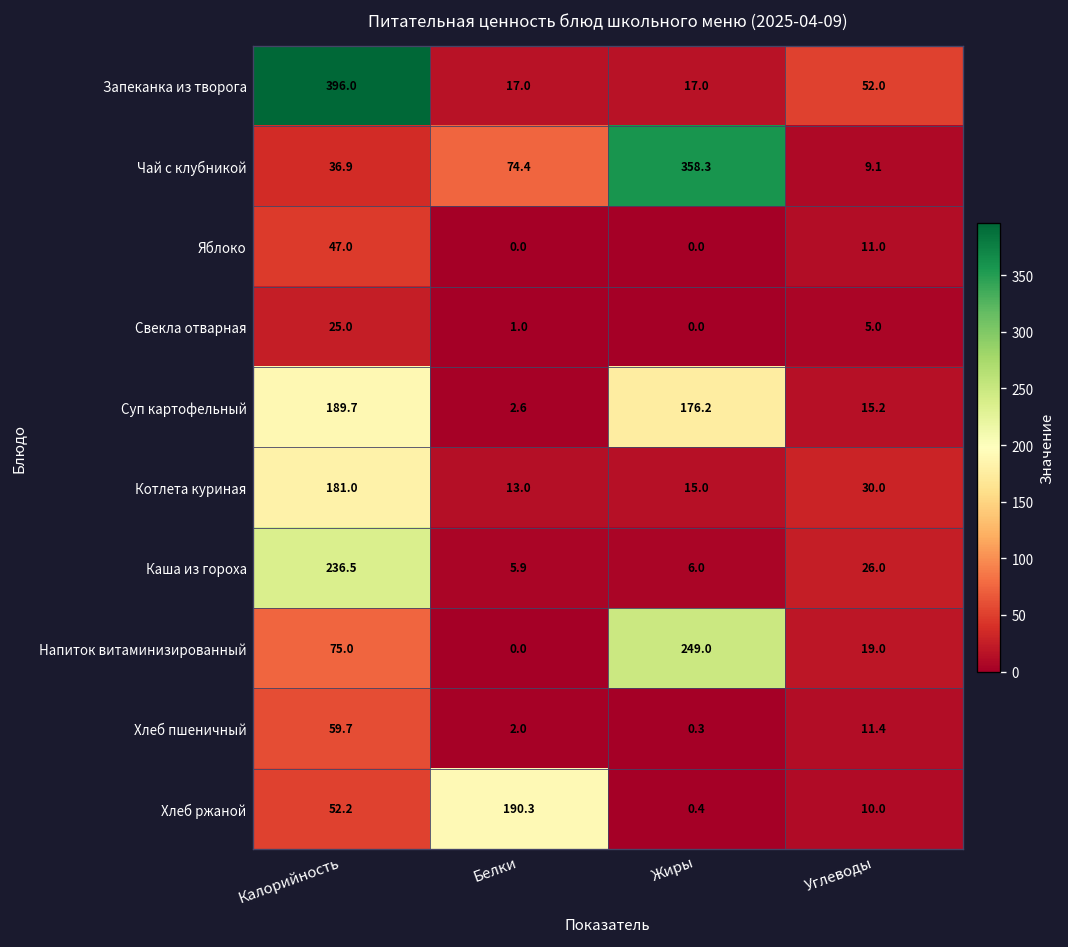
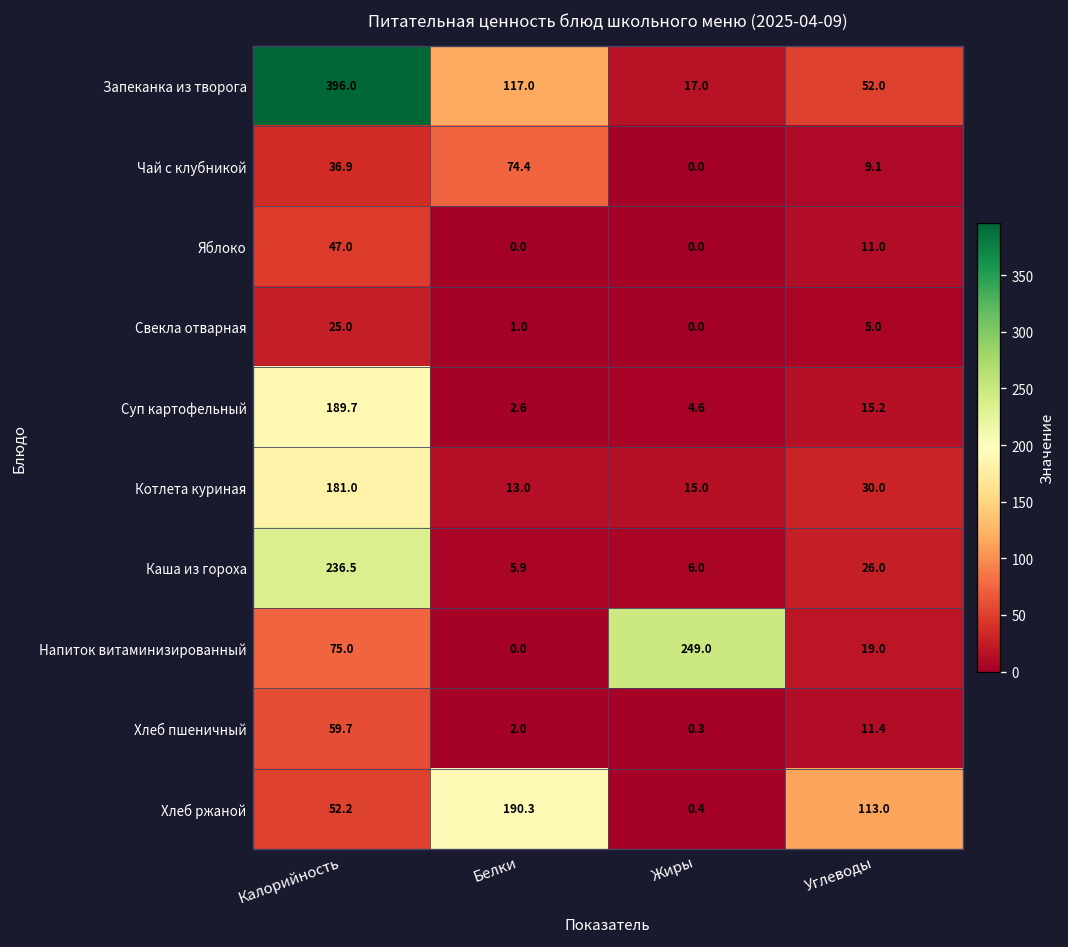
  {
    "Запеканка из творога": {
      "Калорийность": 396.0,
-     "Белки": 17.0,
+     "Белки": 117.0,
      "Жиры": 17.0,
      "Углеводы": 52.0
    },
    "Чай с клубникой": {
      "Калорийность": 36.9,
      "Белки": 74.4,
-     "Жиры": 358.3,
+     "Жиры": 0.0,
      "Углеводы": 9.1
    },
    "Яблоко": {
      "Калорийность": 47.0,
      "Белки": 0.0,
      "Жиры": 0.0,
      "Углеводы": 11.0
    },
    "Свекла отварная": {
      "Калорийность": 25.0,
      "Белки": 1.0,
      "Жиры": 0.0,
      "Углеводы": 5.0
    },
    "Суп картофельный": {
      "Калорийность": 189.7,
      "Белки": 2.6,
-     "Жиры": 176.2,
+     "Жиры": 4.6,
      "Углеводы": 15.2
    },
    "Котлета куриная": {
      "Калорийность": 181.0,
      "Белки": 13.0,
      "Жиры": 15.0,
      "Углеводы": 30.0
    },
    "Каша из гороха": {
      "Калорийность": 236.5,
      "Белки": 5.9,
      "Жиры": 6.0,
      "Углеводы": 26.0
    },
    "Напиток витаминизированный": {
      "Калорийность": 75.0,
      "Белки": 0.0,
      "Жиры": 249.0,
      "Углеводы": 19.0
    },
    "Хлеб пшеничный": {
      "Калорийность": 59.7,
      "Белки": 2.0,
      "Жиры": 0.3,
      "Углеводы": 11.4
    },
    "Хлеб ржаной": {
      "Калорийность": 52.2,
      "Белки": 190.3,
      "Жиры": 0.4,
-     "Углеводы": 10.0
+     "Углеводы": 113.0
    }
  }
